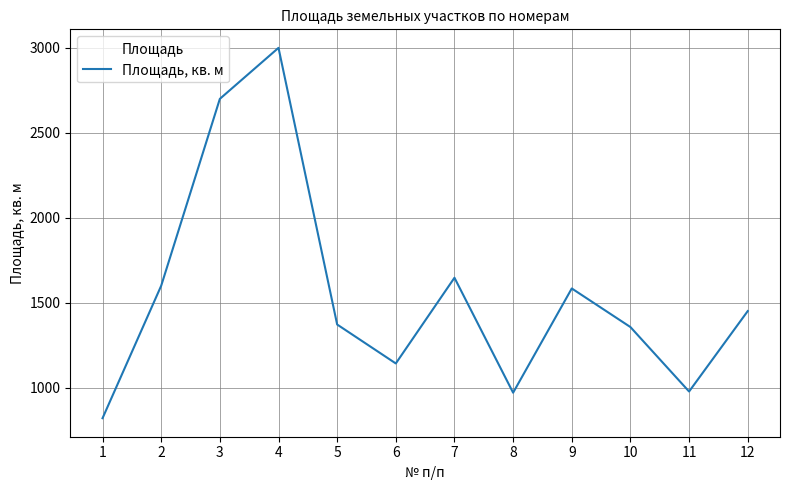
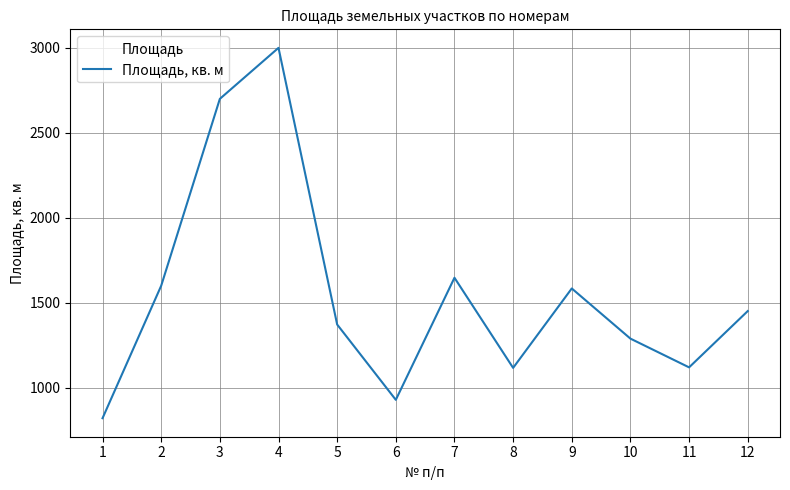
  {
    "1": 820,
    "2": 1600,
    "3": 2700,
    "4": 3000,
    "5": 1370,
-   "6": 1140,
+   "6": 930,
    "7": 1650,
-   "8": 970,
+   "8": 1120,
    "9": 1590,
-   "10": 1360,
-   "11": 980,
+   "10": 1290,
+   "11": 1120,
    "12": 1450
  }
